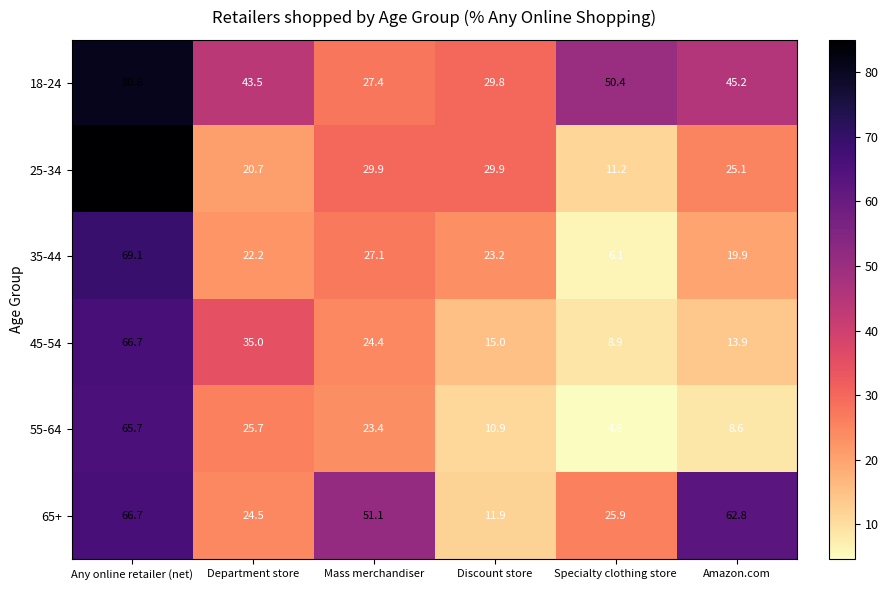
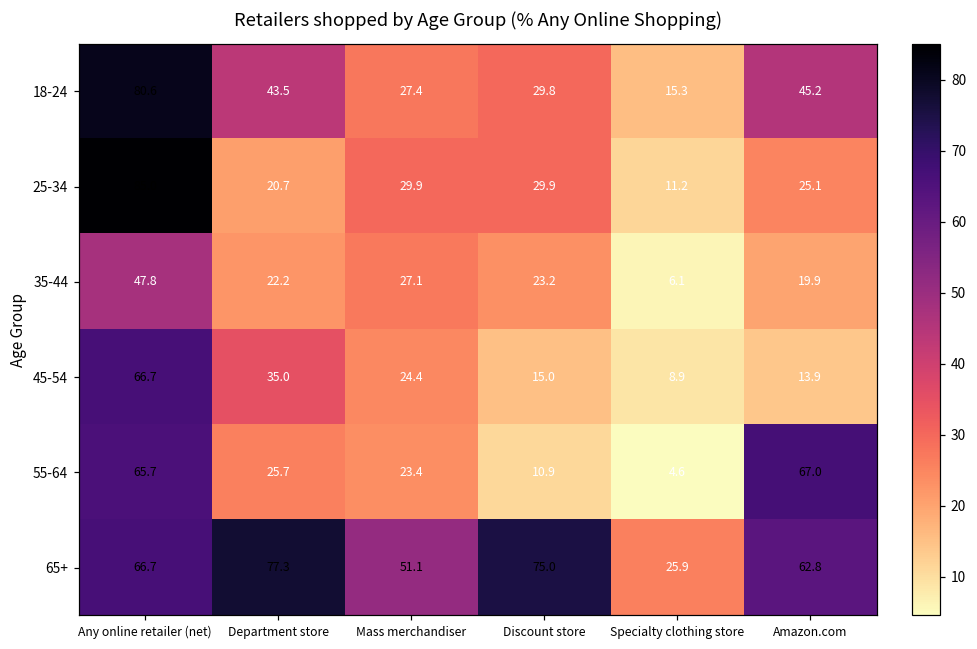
  {
    "18-24": {
      "Department store": 43.5,
      "Mass merchandiser": 27.4,
      "Discount store": 29.8,
-     "Specialty clothing store": 50.4,
+     "Specialty clothing store": 15.3,
      "Amazon.com": 45.2
    },
    "25-34": {
      "Department store": 20.7,
      "Mass merchandiser": 29.9,
      "Discount store": 29.9,
      "Specialty clothing store": 11.2,
      "Amazon.com": 25.1
    },
    "35-44": {
-     "Any online retailer (net)": 69.1,
+     "Any online retailer (net)": 47.8,
      "Department store": 22.2,
      "Mass merchandiser": 27.1,
      "Discount store": 23.2,
      "Specialty clothing store": 6.1,
      "Amazon.com": 19.9
    },
    "45-54": {
      "Any online retailer (net)": 66.7,
      "Department store": 35.0,
      "Mass merchandiser": 24.4,
      "Discount store": 15.0,
      "Specialty clothing store": 8.9,
      "Amazon.com": 13.9
    },
    "55-64": {
      "Any online retailer (net)": 65.7,
      "Department store": 25.7,
      "Mass merchandiser": 23.4,
      "Discount store": 10.9,
      "Specialty clothing store": 4.6,
-     "Amazon.com": 8.6
+     "Amazon.com": 67.0
    },
    "65+": {
      "Any online retailer (net)": 66.7,
-     "Department store": 24.5,
+     "Department store": 77.3,
      "Mass merchandiser": 51.1,
-     "Discount store": 11.9,
+     "Discount store": 75.0,
      "Specialty clothing store": 25.9,
      "Amazon.com": 62.8
    }
  }
